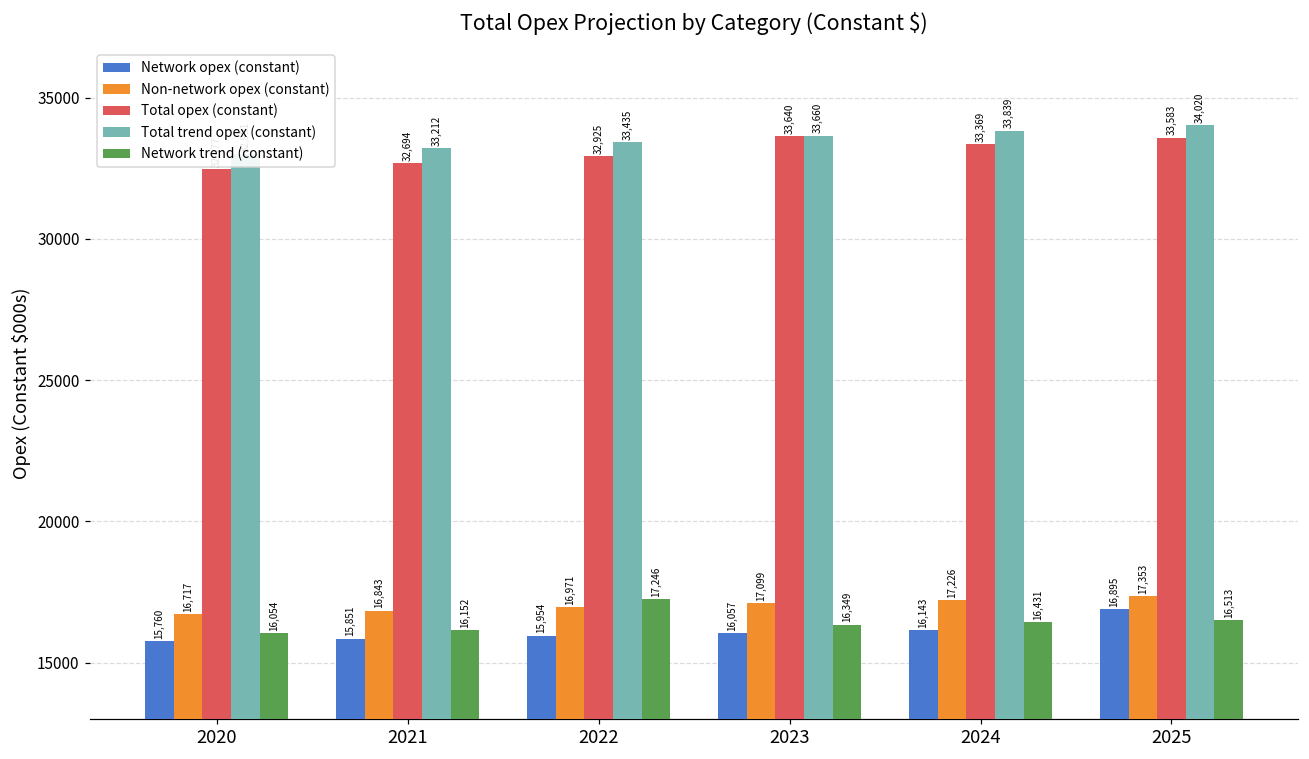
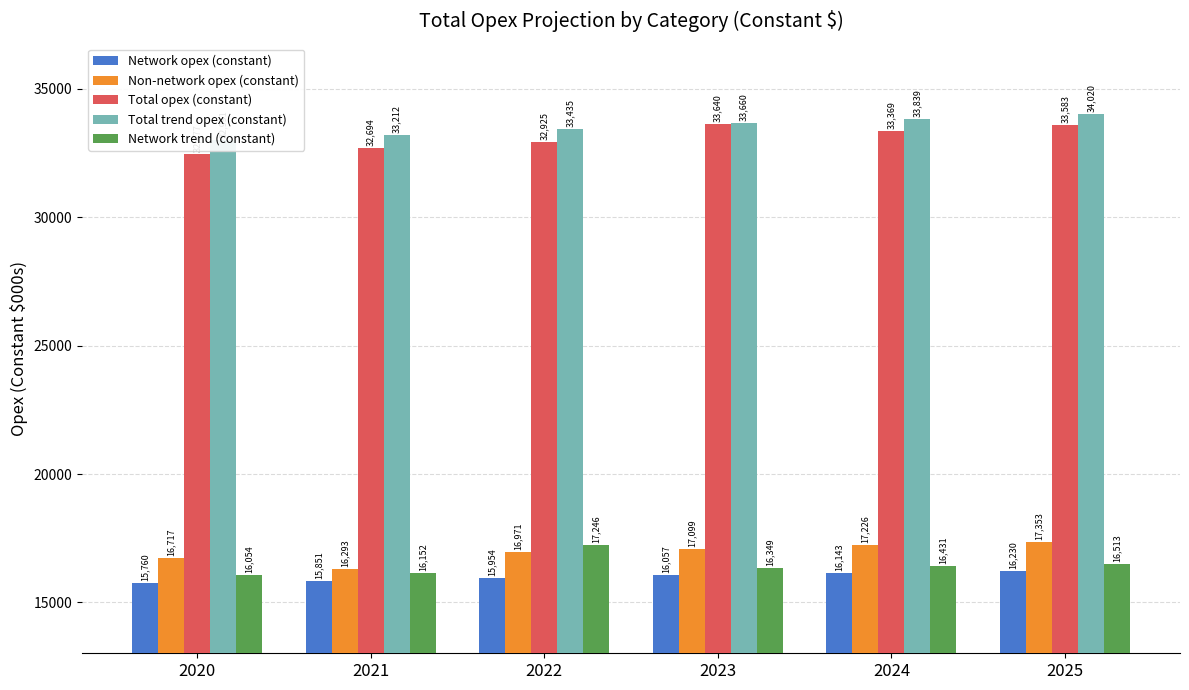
  {
    "Network opex (constant)": {
      "2020": "15,760",
      "2021": "15,851",
      "2022": "15,954",
      "2023": "16,057",
      "2024": "16,143",
-     "2025": "16,895"
+     "2025": "16,230"
    },
    "Non-network opex (constant)": {
      "2020": "16,717",
-     "2021": "16,843",
+     "2021": "16,293",
      "2022": "16,971",
      "2023": "17,099",
      "2024": "17,226",
      "2025": "17,353"
    },
    "Total opex (constant)": {
      "2021": "32,694",
      "2022": "32,925",
      "2023": "33,640",
      "2024": "33,369",
      "2025": "33,583"
    },
    "Total trend opex (constant)": {
      "2021": "33,212",
      "2022": "33,435",
      "2023": "33,660",
      "2024": "33,839",
      "2025": "34,020"
    },
    "Network trend (constant)": {
      "2020": "16,054",
      "2021": "16,152",
      "2022": "17,246",
      "2023": "16,349",
      "2024": "16,431",
      "2025": "16,513"
    }
  }
